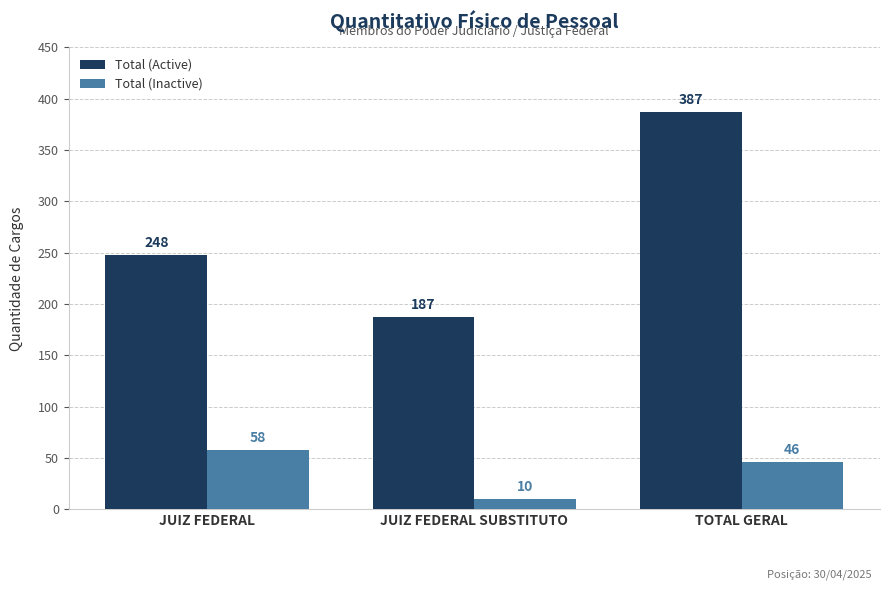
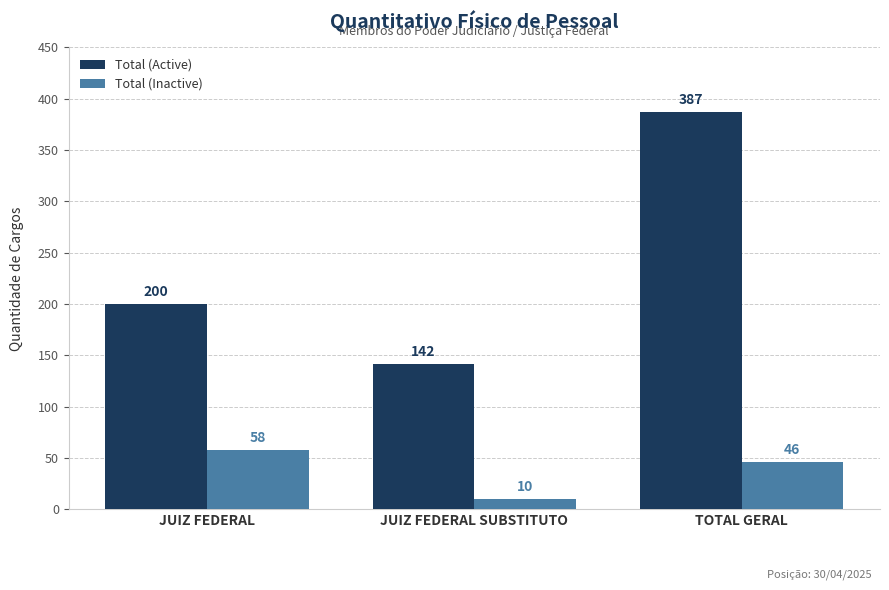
  {
    "Total (Active)": {
-     "JUIZ FEDERAL": 248,
-     "JUIZ FEDERAL SUBSTITUTO": 187,
+     "JUIZ FEDERAL": 200,
+     "JUIZ FEDERAL SUBSTITUTO": 142,
      "TOTAL GERAL": 387
    },
    "Total (Inactive)": {
      "JUIZ FEDERAL": 58,
      "JUIZ FEDERAL SUBSTITUTO": 10,
      "TOTAL GERAL": 46
    }
  }
